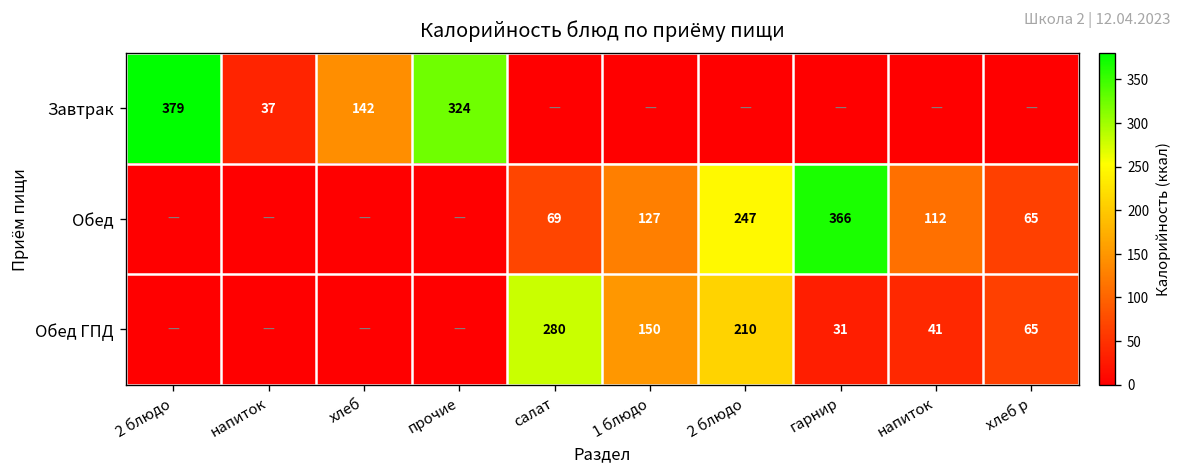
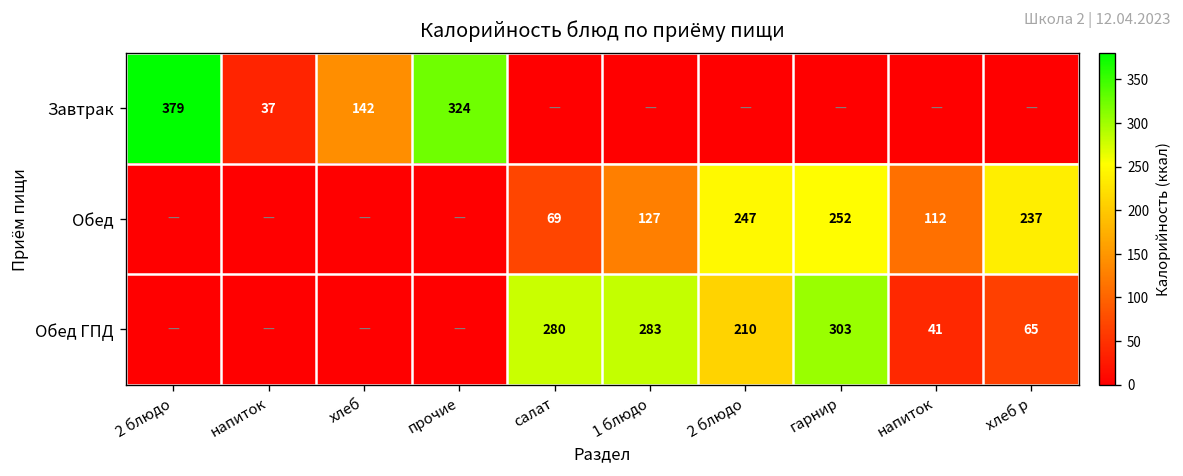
  {
    "Завтрак": {
      "хлеб": 142,
      "прочие": 324
    },
    "Обед": {
      "салат": 69,
      "1 блюдо": 127,
-     "гарнир": 366,
-     "хлеб р": 65
+     "гарнир": 252,
+     "хлеб р": 237
    },
    "Обед ГПД": {
      "салат": 280,
-     "1 блюдо": 150,
-     "гарнир": 31,
+     "1 блюдо": 283,
+     "гарнир": 303,
      "хлеб р": 65
    }
  }
